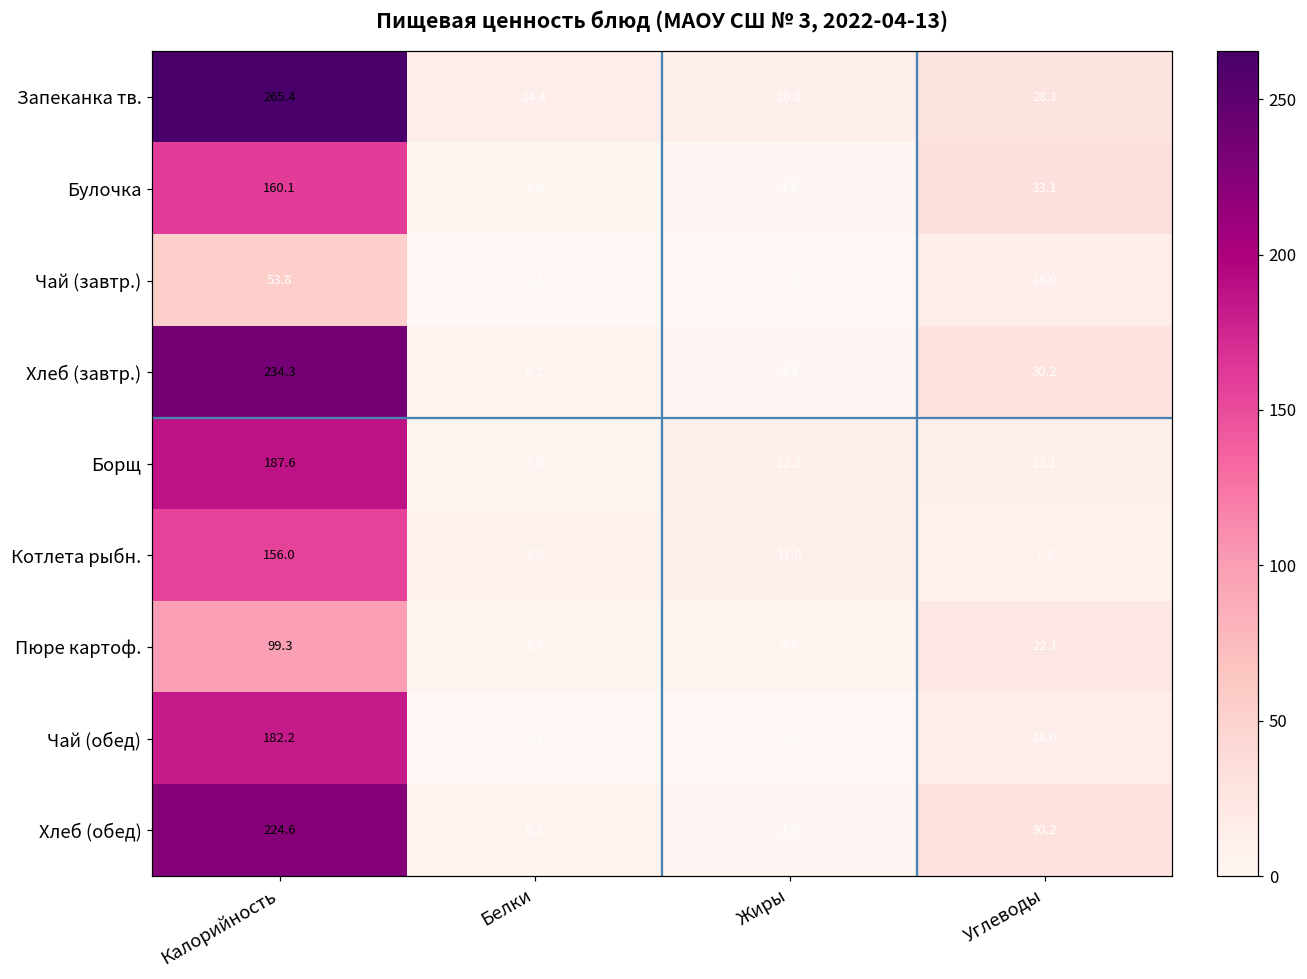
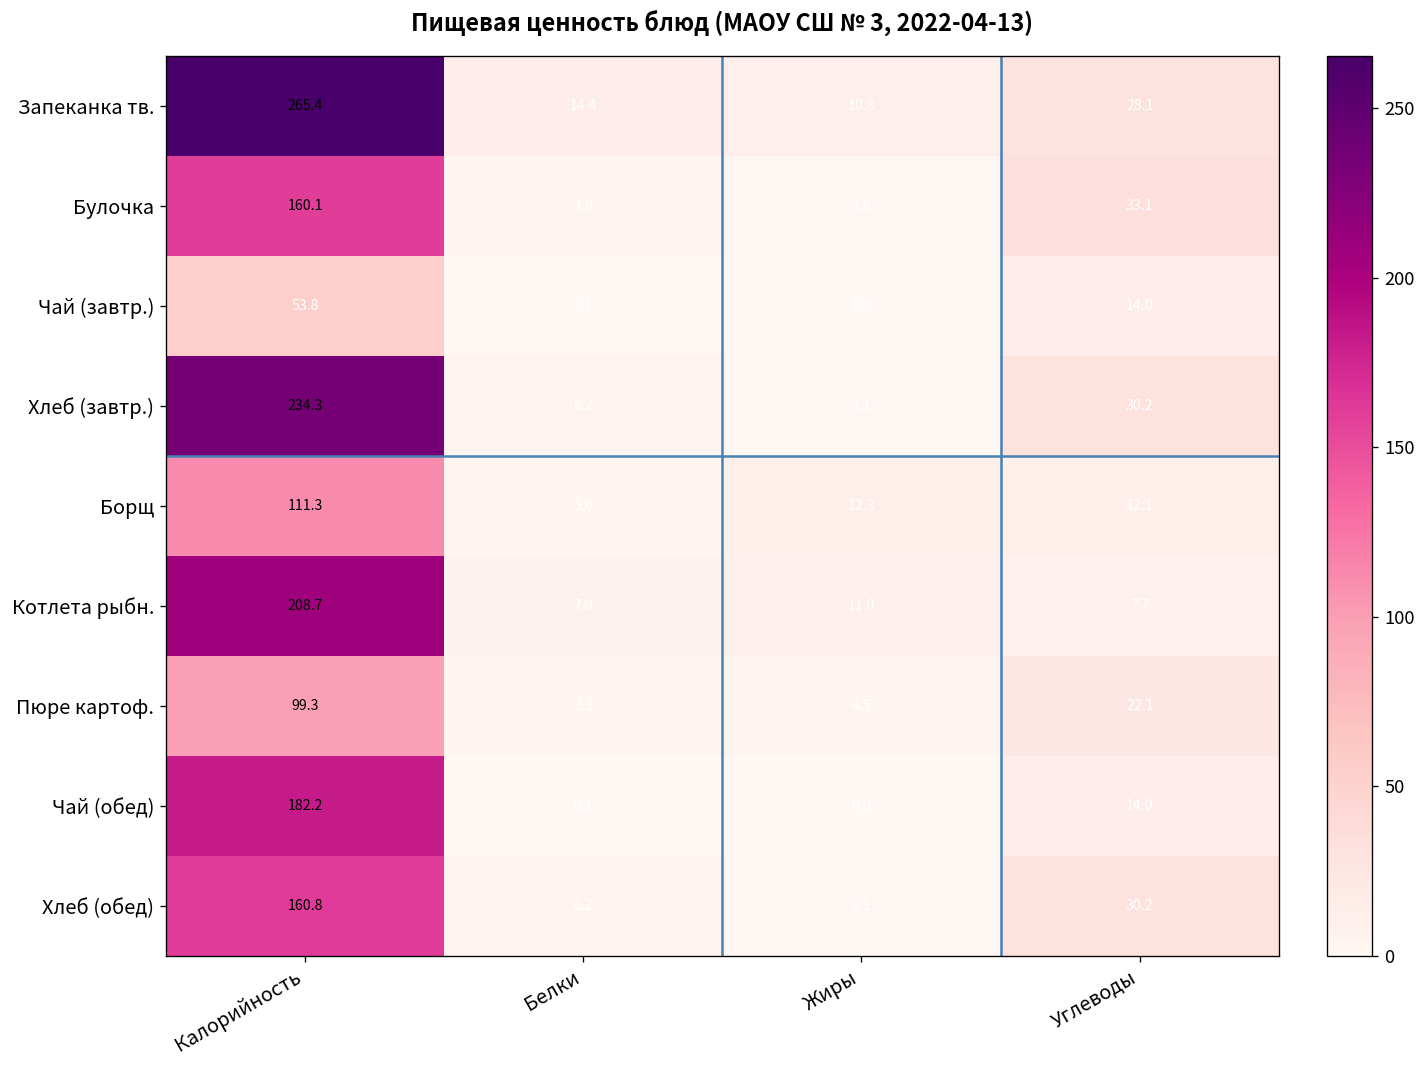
  {
    "Запеканка тв.": {
      "Калорийность": 265.4
    },
    "Булочка": {
      "Калорийность": 160.1
    },
    "Чай (завтр.)": {
      "Калорийность": 53.8
    },
    "Хлеб (завтр.)": {
      "Калорийность": 234.3
    },
    "Борщ": {
-     "Калорийность": 187.6
+     "Калорийность": 111.3
    },
    "Котлета рыбн.": {
-     "Калорийность": 156.0
+     "Калорийность": 208.7
    },
    "Пюре картоф.": {
      "Калорийность": 99.3
    },
    "Чай (обед)": {
      "Калорийность": 182.2
    },
    "Хлеб (обед)": {
-     "Калорийность": 224.6
+     "Калорийность": 160.8
    }
  }
